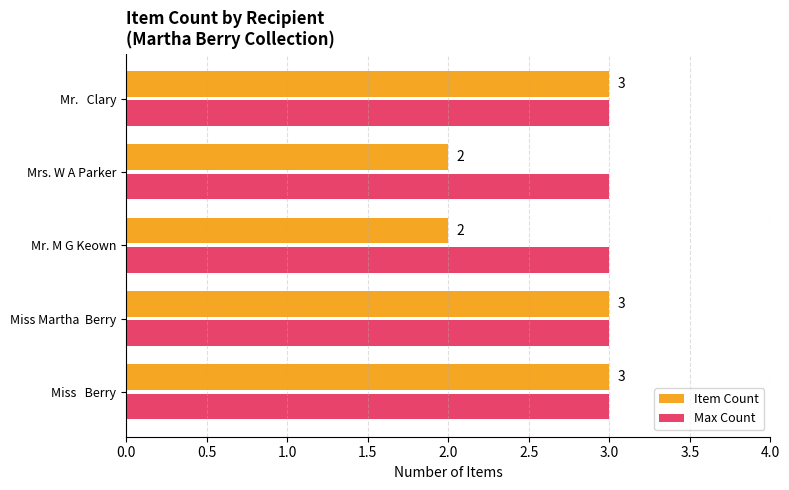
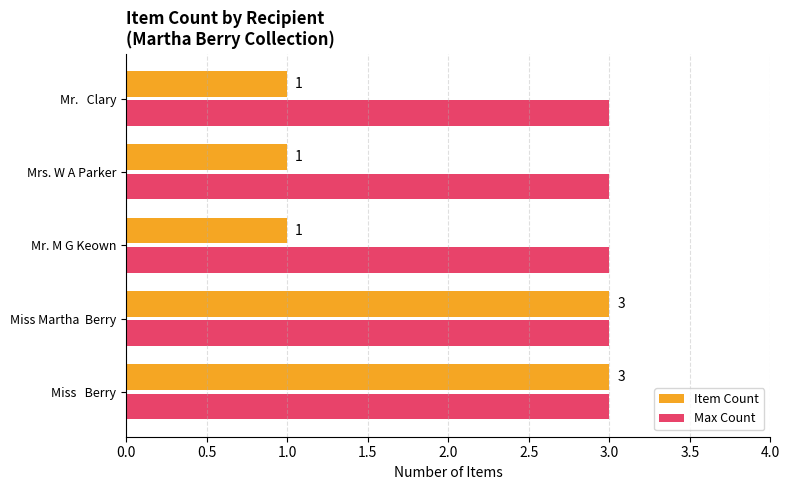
  {
    "Item Count": {
-     "Mr. Clary": 3,
-     "Mrs. W A Parker": 2,
-     "Mr. M G Keown": 2,
+     "Mr. Clary": 1,
+     "Mrs. W A Parker": 1,
+     "Mr. M G Keown": 1,
      "Miss Martha Berry": 3,
      "Miss Berry": 3
    },
    "Max Count": {
      "Mr. Clary": 3.00,
      "Mrs. W A Parker": 3.00,
      "Mr. M G Keown": 3.00
    }
  }
